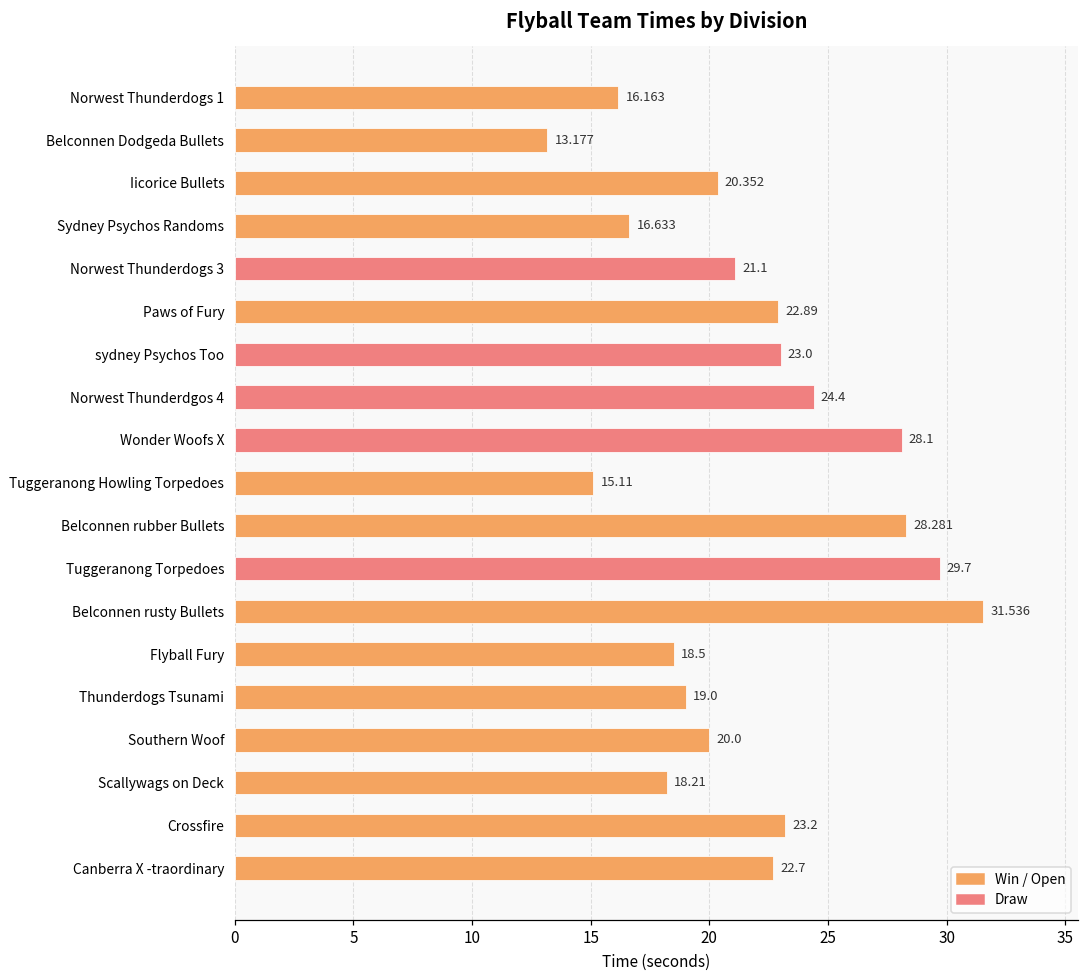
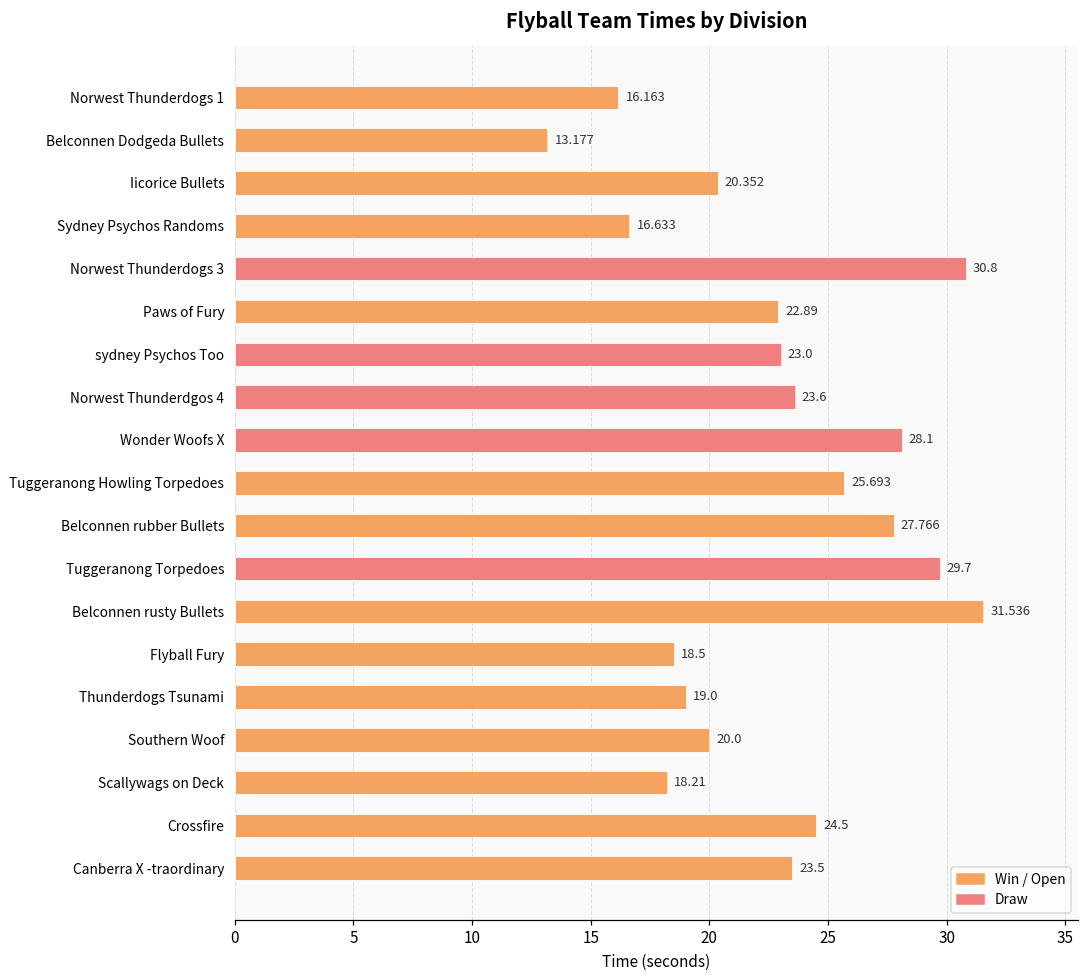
  {
    "Norwest Thunderdogs 1": 16.163,
    "Belconnen Dodgeda Bullets": 13.177,
    "Iicorice Bullets": 20.352,
    "Sydney Psychos Randoms": 16.633,
-   "Norwest Thunderdogs 3": 21.1,
+   "Norwest Thunderdogs 3": 30.8,
    "Paws of Fury": 22.89,
    "sydney Psychos Too": 23.0,
-   "Norwest Thunderdgos 4": 24.4,
+   "Norwest Thunderdgos 4": 23.6,
    "Wonder Woofs X": 28.1,
-   "Tuggeranong Howling Torpedoes": 15.11,
-   "Belconnen rubber Bullets": 28.281,
+   "Tuggeranong Howling Torpedoes": 25.693,
+   "Belconnen rubber Bullets": 27.766,
    "Tuggeranong Torpedoes": 29.7,
    "Belconnen rusty Bullets": 31.536,
    "Flyball Fury": 18.5,
    "Thunderdogs Tsunami": 19.0,
    "Southern Woof": 20.0,
    "Scallywags on Deck": 18.21,
-   "Crossfire": 23.2,
-   "Canberra X -traordinary": 22.7
+   "Crossfire": 24.5,
+   "Canberra X -traordinary": 23.5
  }
